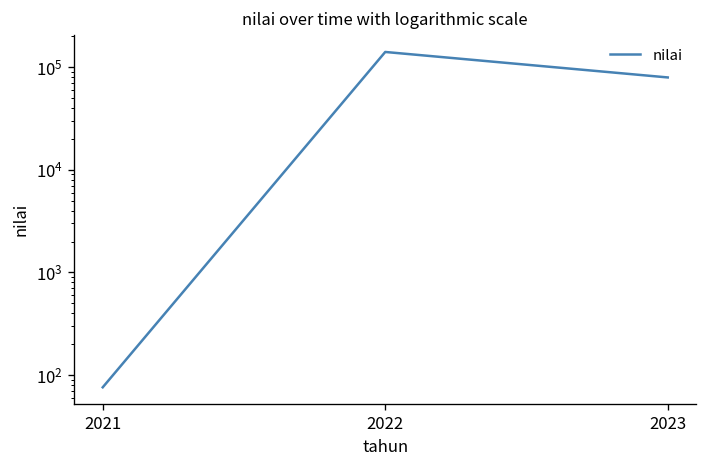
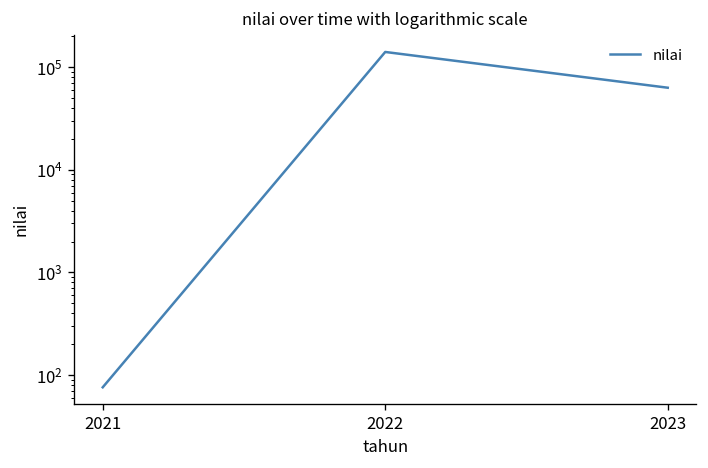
  {
    "2021": 80,
    "2022": 140000,
-   "2023": 80000
+   "2023": 60000
  }
